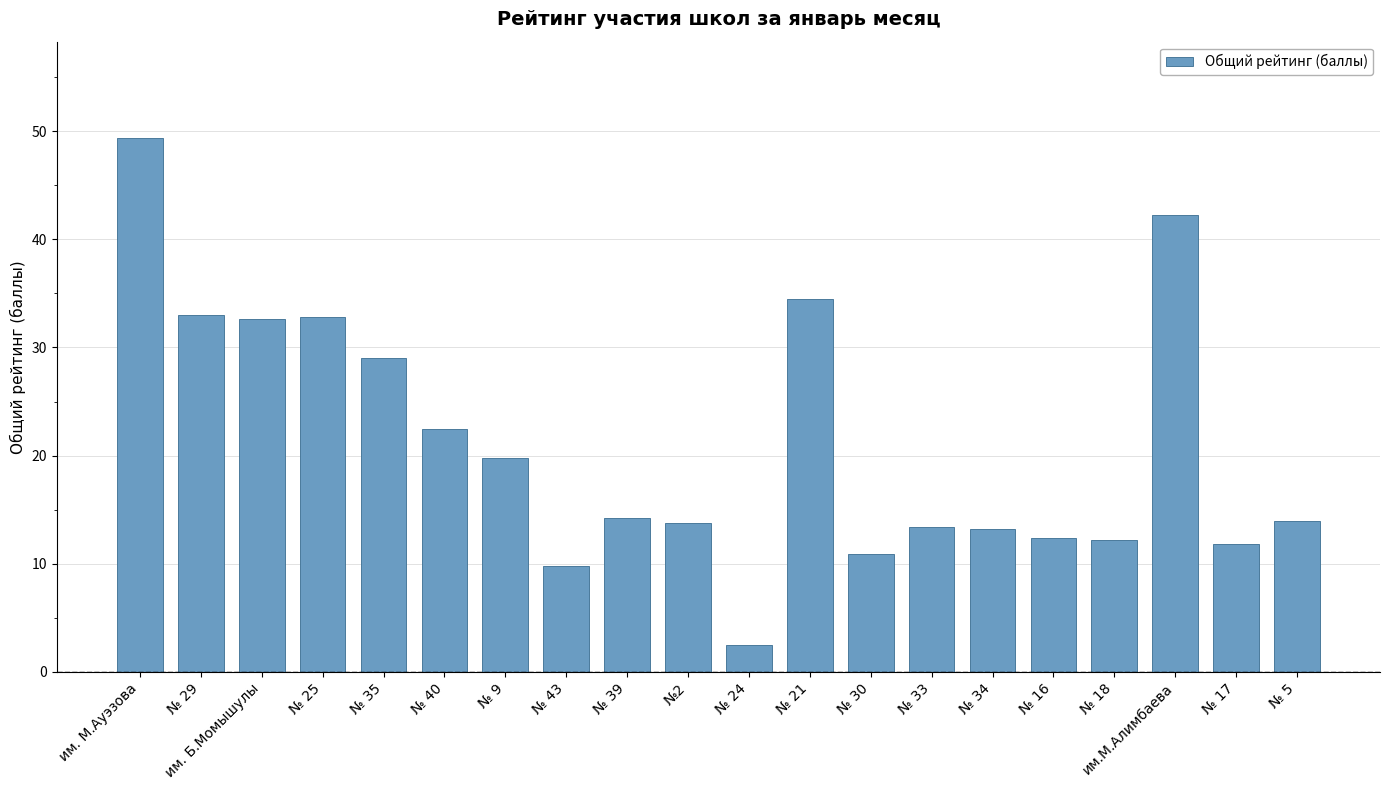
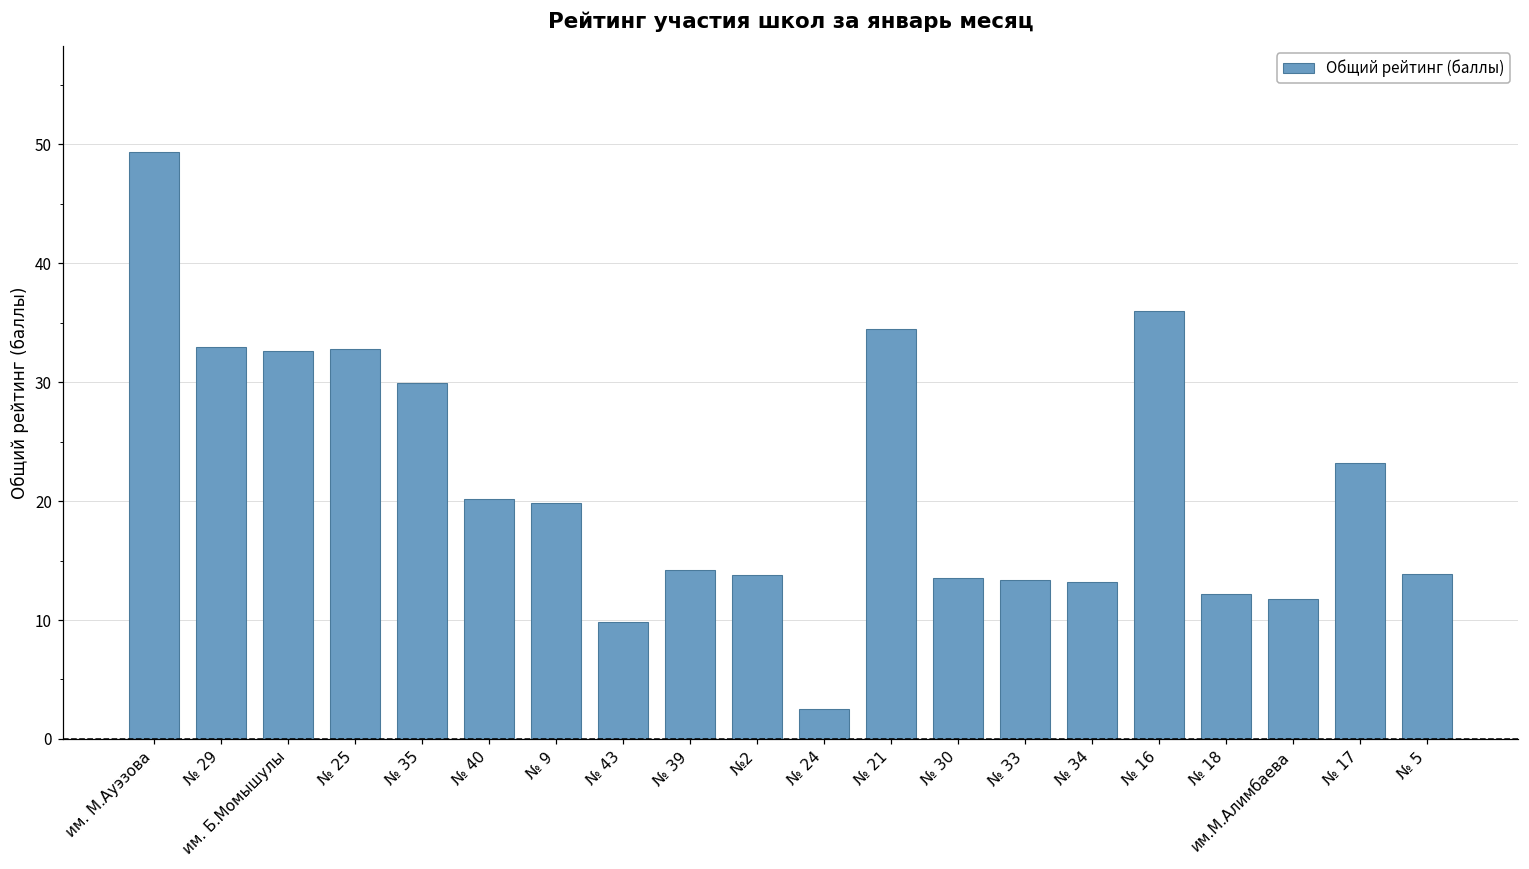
  {
    "им. М.Ауэзова": 49.4,
    "№ 29": 33.0,
    "им. Б.Момышулы": 32.6,
    "№ 25": 32.8,
-   "№ 35": 29.0,
-   "№ 40": 22.5,
+   "№ 35": 29.9,
+   "№ 40": 20.2,
    "№ 9": 19.8,
    "№ 43": 9.8,
    "№ 39": 14.2,
    "№2": 13.8,
    "№ 24": 2.5,
    "№ 21": 34.5,
-   "№ 30": 10.9,
+   "№ 30": 13.5,
    "№ 33": 13.4,
    "№ 34": 13.2,
-   "№ 16": 12.4,
+   "№ 16": 36.0,
    "№ 18": 12.2,
-   "им.М.Алимбаева": 42.3,
-   "№ 17": 11.8,
+   "им.М.Алимбаева": 11.8,
+   "№ 17": 23.2,
    "№ 5": 13.9
  }
